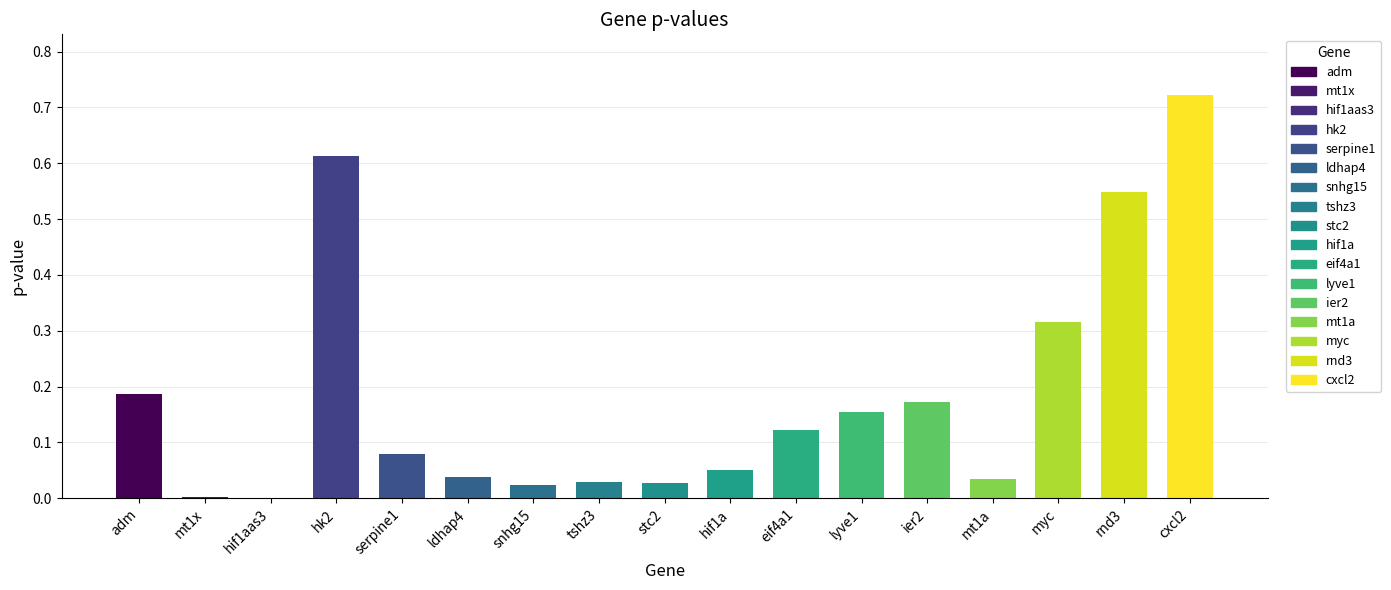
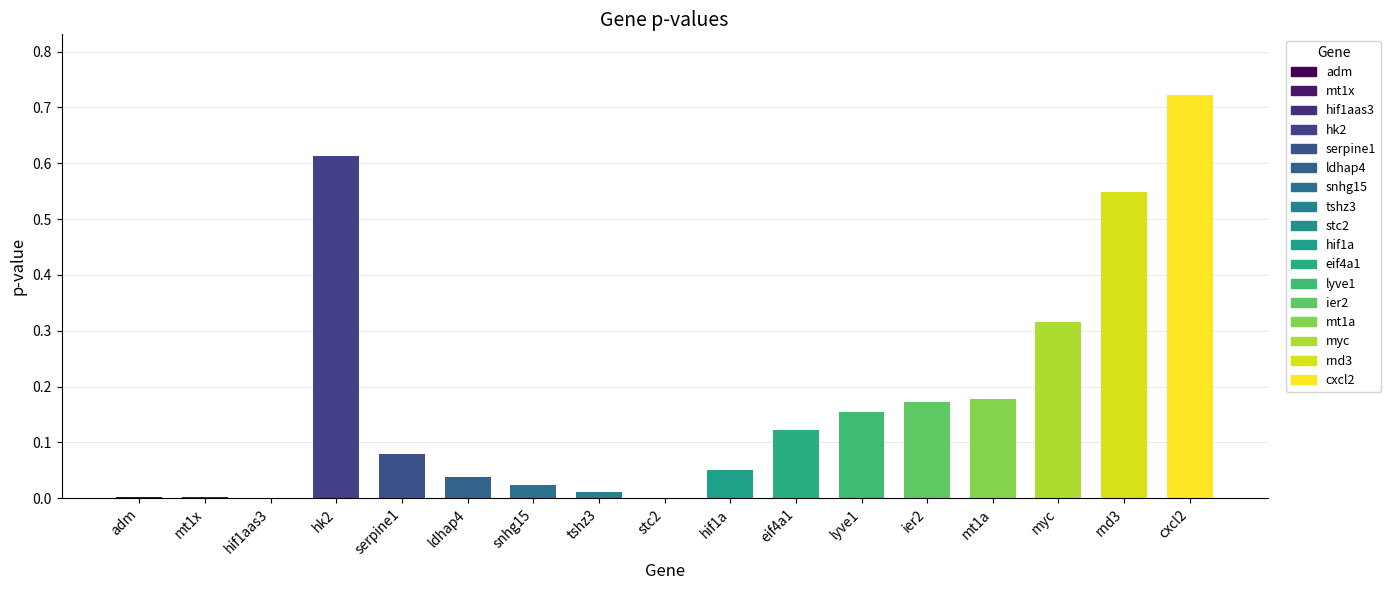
  {
-   "adm": 0.19,
+   "adm": 0.00,
    "hk2": 0.61,
    "serpine1": 0.08,
    "ldhap4": 0.04,
    "snhg15": 0.02,
-   "tshz3": 0.03,
-   "stc2": 0.03,
+   "tshz3": 0.01,
+   "stc2": 0.00,
    "hif1a": 0.05,
    "eif4a1": 0.12,
    "lyve1": 0.15,
    "ier2": 0.17,
-   "mt1a": 0.03,
+   "mt1a": 0.18,
    "myc": 0.32,
    "rnd3": 0.55,
    "cxcl2": 0.72
  }
